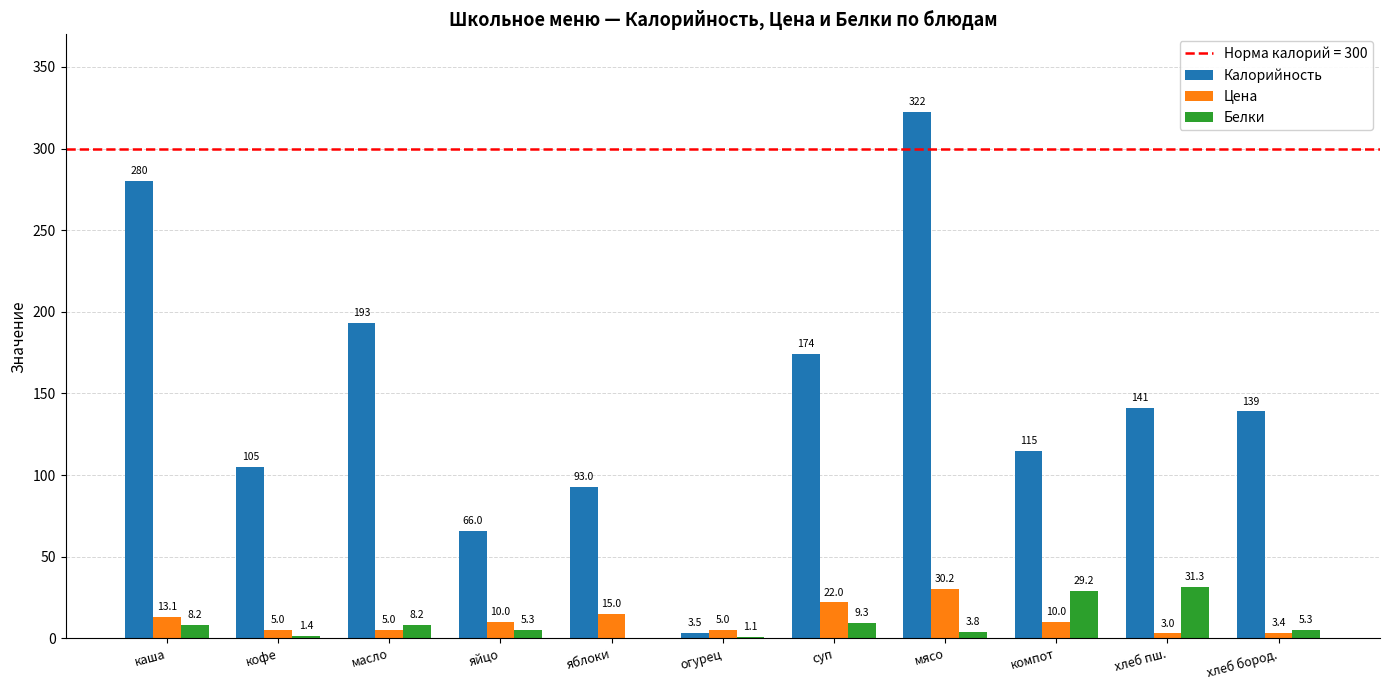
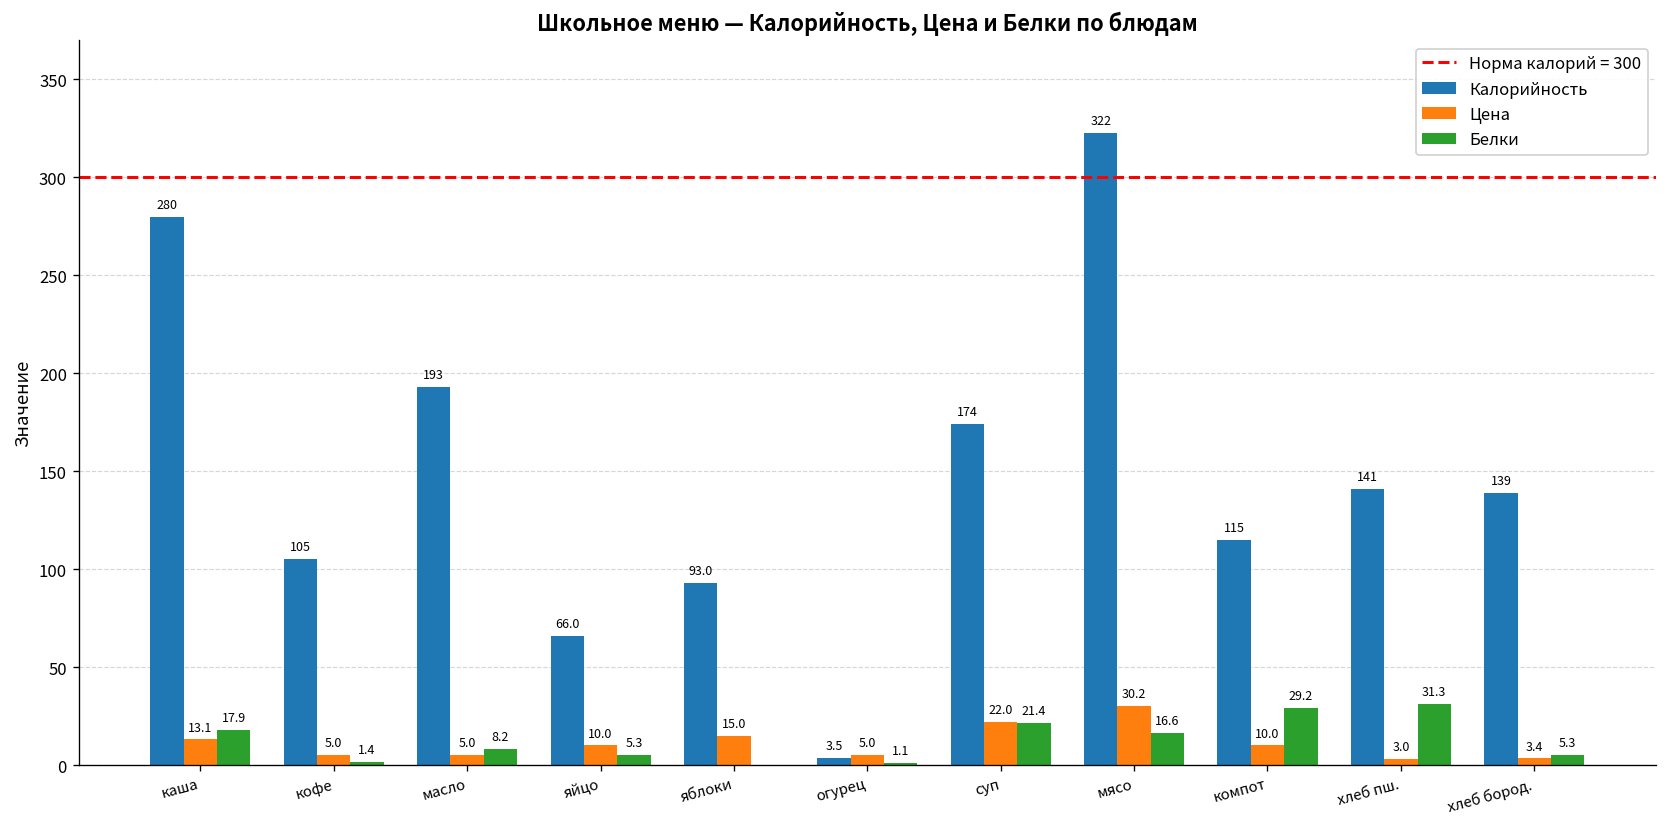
  {
    "Калорийность": {
      "каша": 280,
      "кофе": 105,
      "масло": 193,
      "яйцо": 66.0,
      "яблоки": 93.0,
      "огурец": 3.5,
      "суп": 174,
      "мясо": 322,
      "компот": 115,
      "хлеб пш.": 141,
      "хлеб бород.": 139
    },
    "Цена": {
      "каша": 13.1,
      "кофе": 5.0,
      "масло": 5.0,
      "яйцо": 10.0,
      "яблоки": 15.0,
      "огурец": 5.0,
      "суп": 22.0,
      "мясо": 30.2,
      "компот": 10.0,
      "хлеб пш.": 3.0,
      "хлеб бород.": 3.4
    },
    "Белки": {
-     "каша": 8.2,
+     "каша": 17.9,
      "кофе": 1.4,
      "масло": 8.2,
      "яйцо": 5.3,
      "огурец": 1.1,
-     "суп": 9.3,
-     "мясо": 3.8,
+     "суп": 21.4,
+     "мясо": 16.6,
      "компот": 29.2,
      "хлеб пш.": 31.3,
      "хлеб бород.": 5.3
    }
  }
